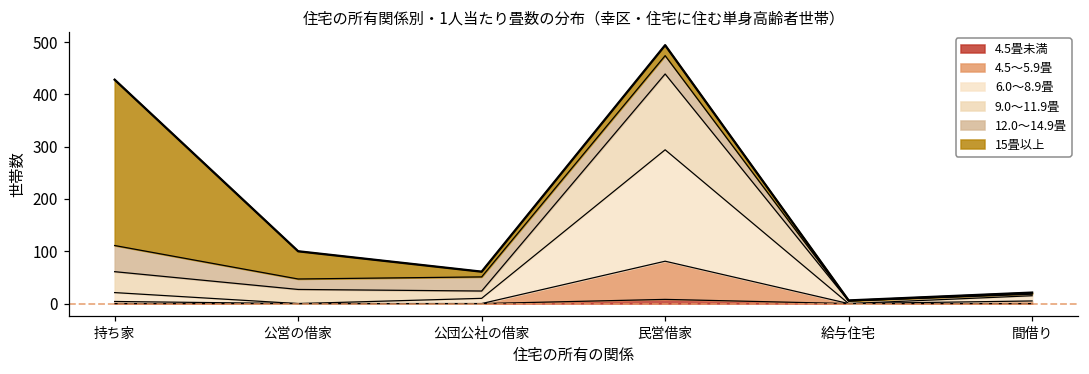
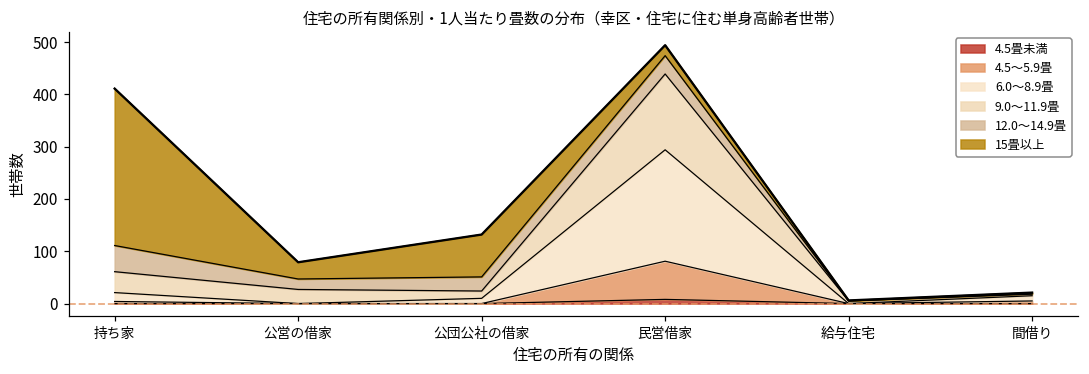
  {
    "4.5畳未満": {
      "民営借家": 10
    },
    "15畳以上": {
-     "持ち家": 320,
-     "公営の借家": 50,
-     "公団公社の借家": 10,
+     "持ち家": 300,
+     "公営の借家": 30,
+     "公団公社の借家": 80,
      "民営借家": 20
    }
  }
